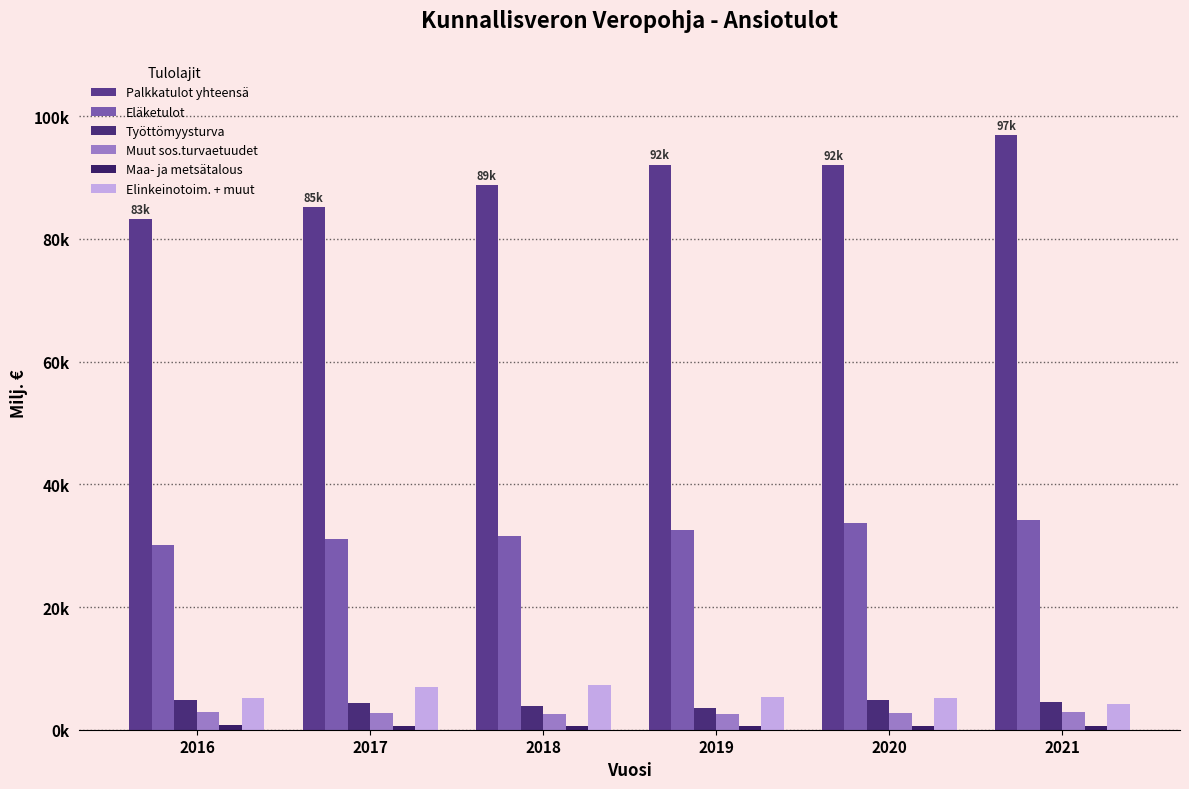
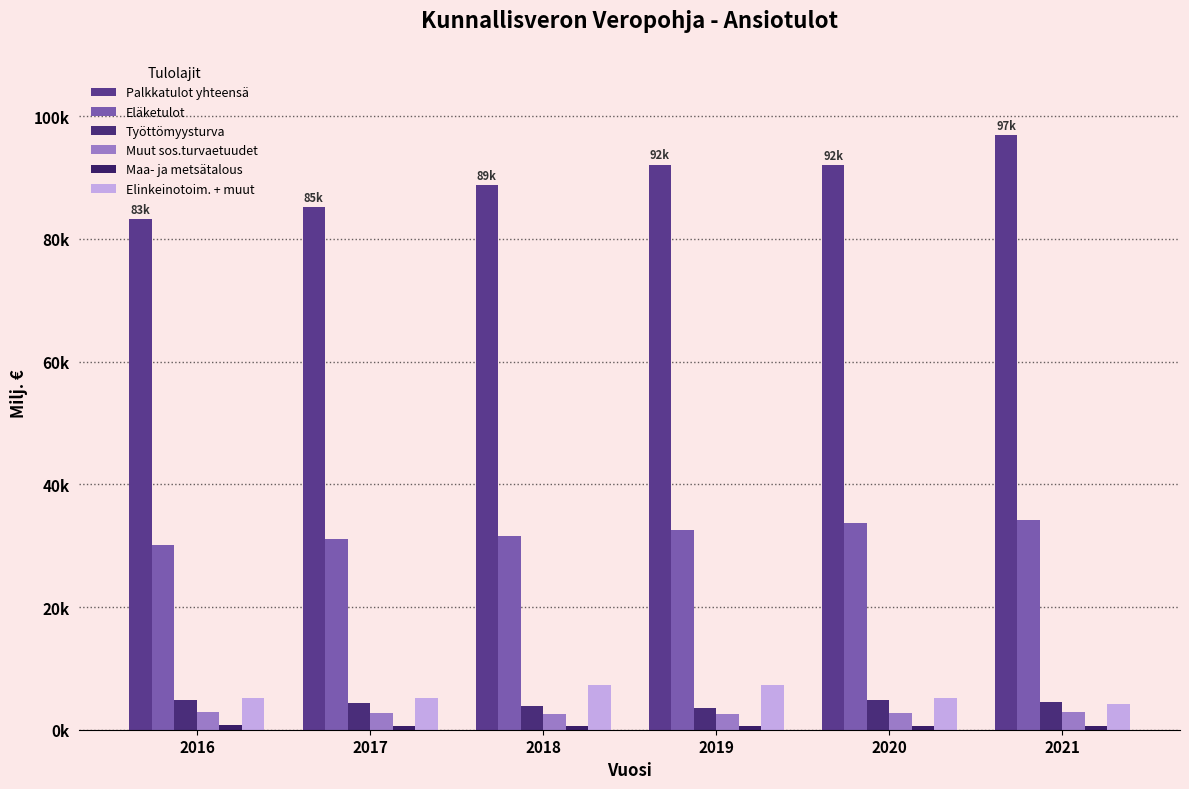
  {
    "Elinkeinotoim. + muut": {
      "2016": 5000,
-     "2017": 7000,
+     "2017": 5000,
      "2018": 7000,
-     "2019": 5000,
+     "2019": 7000,
      "2020": 5000,
      "2021": 4000
    }
  }
